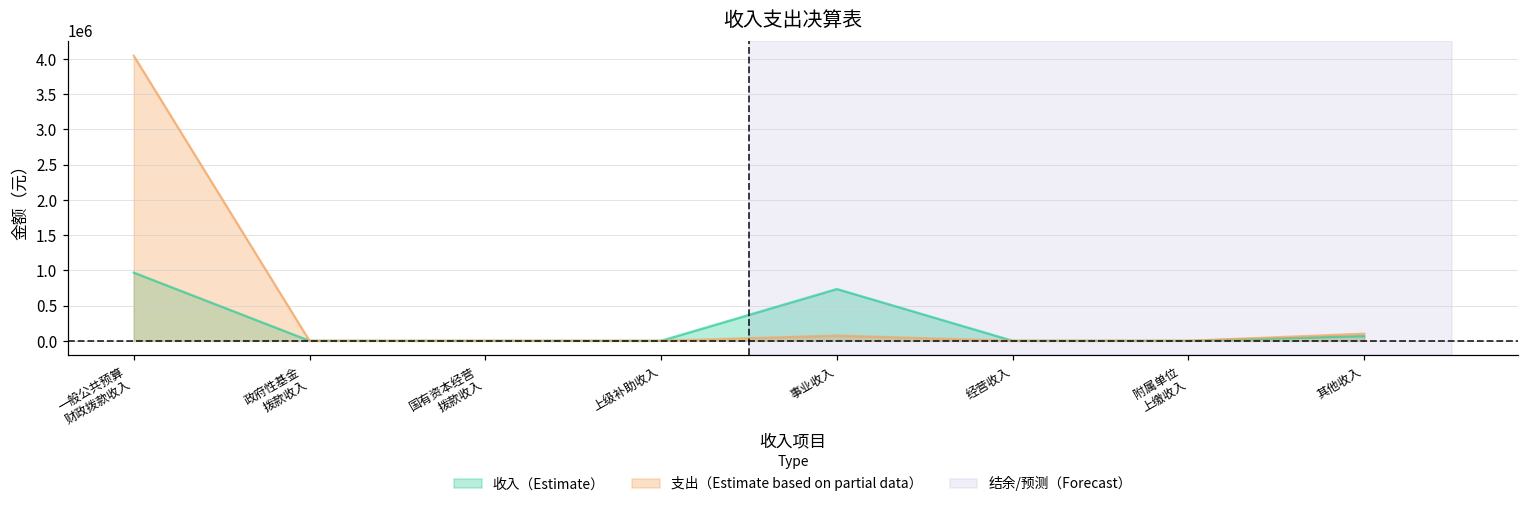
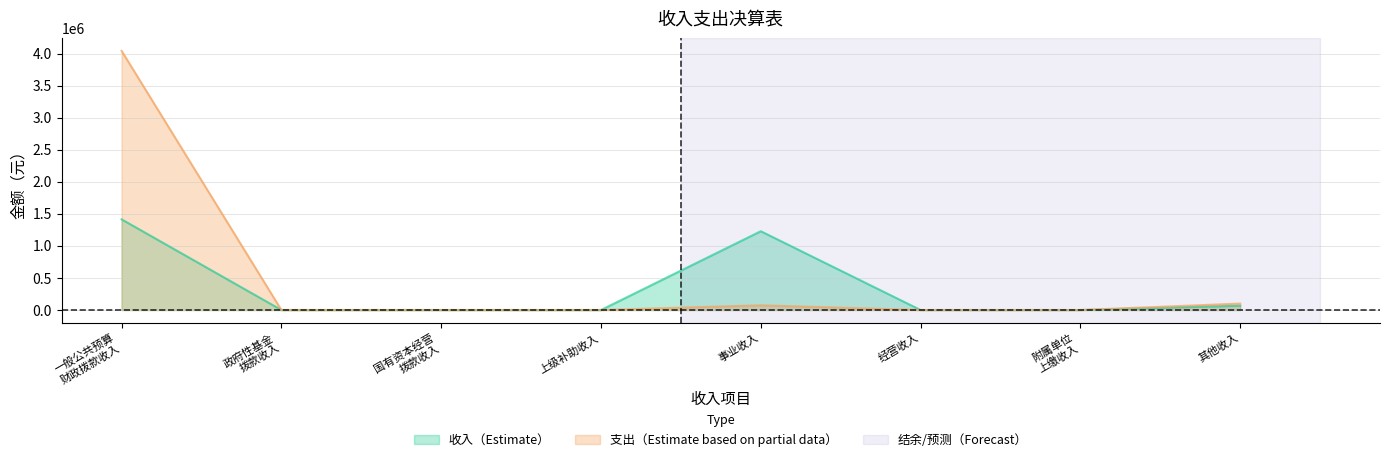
  {
    "收入（Estimate）": {
-     "一般公共预算 财政拨款收入": 1000000,
-     "事业收入": 700000
+     "一般公共预算 财政拨款收入": 1400000,
+     "事业收入": 1200000
    },
    "支出（Estimate based on partial data）": {
      "一般公共预算 财政拨款收入": 4000000,
      "事业收入": 100000
    }
  }
